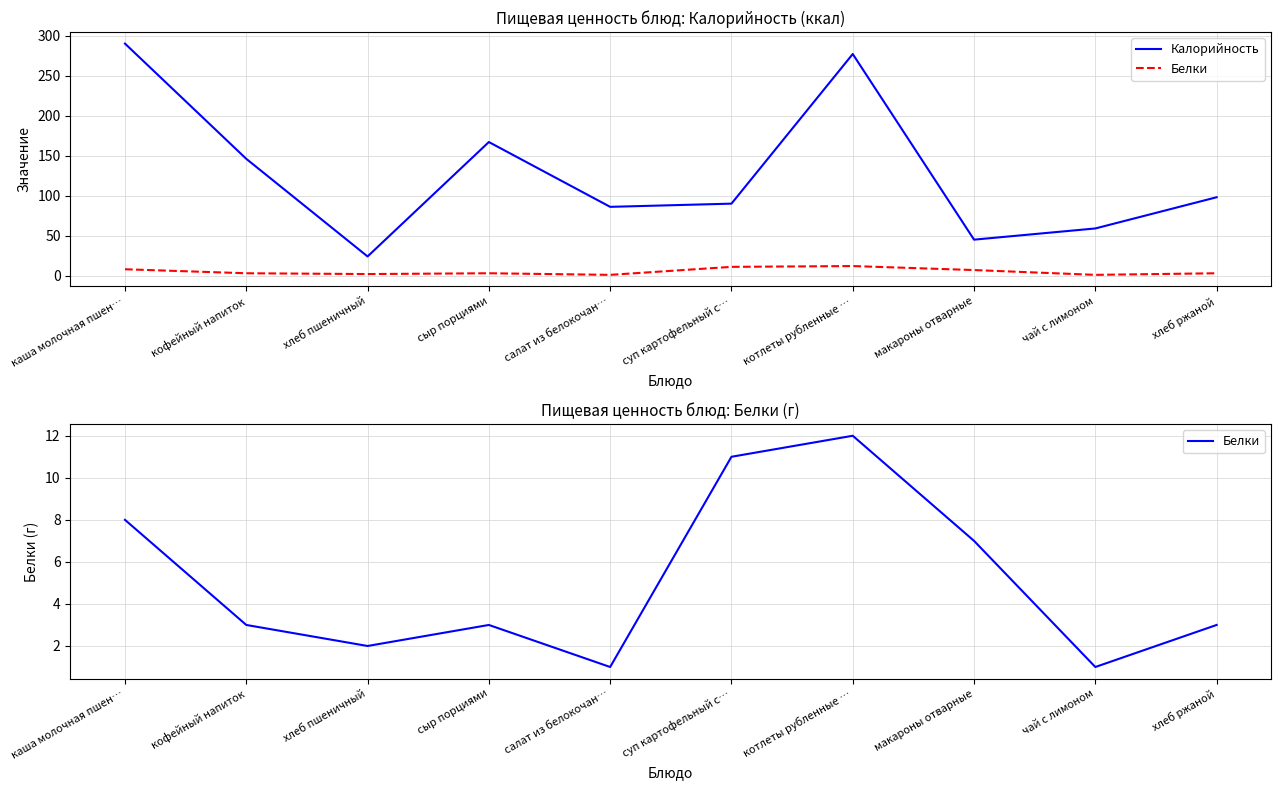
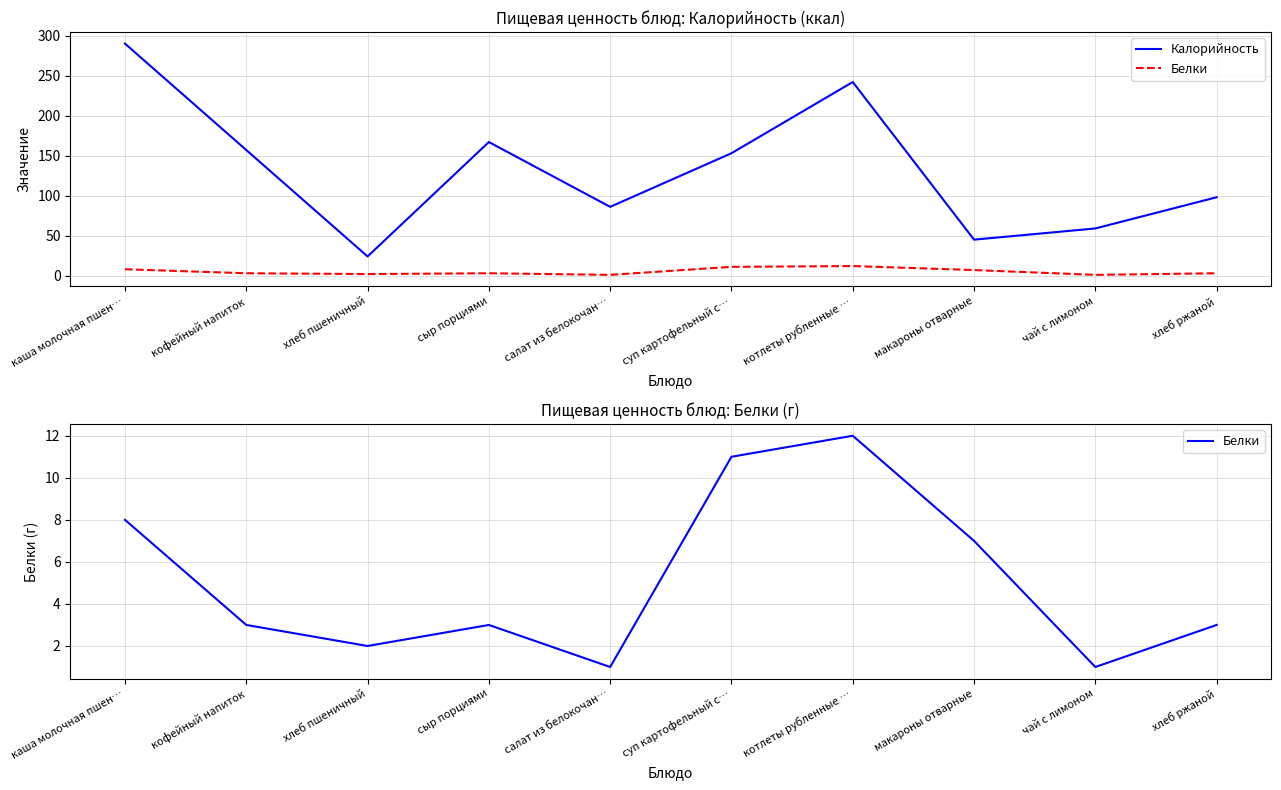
  {
    "Пищевая ценность блюд: Калорийность (ккал)": {
      "Калорийность": {
        "каша молочная пшен…": 290,
-       "кофейный напиток": 150,
+       "кофейный напиток": 160,
        "хлеб пшеничный": 20,
        "сыр порциями": 170,
        "салат из белокочан…": 90,
-       "суп картофельный с…": 90,
-       "котлеты рубленные …": 280,
+       "суп картофельный с…": 150,
+       "котлеты рубленные …": 240,
        "макароны отварные": 50,
        "чай с лимоном": 60,
        "хлеб ржаной": 100
      }
    },
    "Пищевая ценность блюд: Белки (г)": {
      "каша молочная пшен…": 8.0,
      "кофейный напиток": 3.0,
      "хлеб пшеничный": 2.0,
      "сыр порциями": 3.0,
      "салат из белокочан…": 1.0,
      "суп картофельный с…": 11.0,
      "котлеты рубленные …": 12.0,
      "макароны отварные": 7.0,
      "чай с лимоном": 1.0,
      "хлеб ржаной": 3.0
    }
  }
